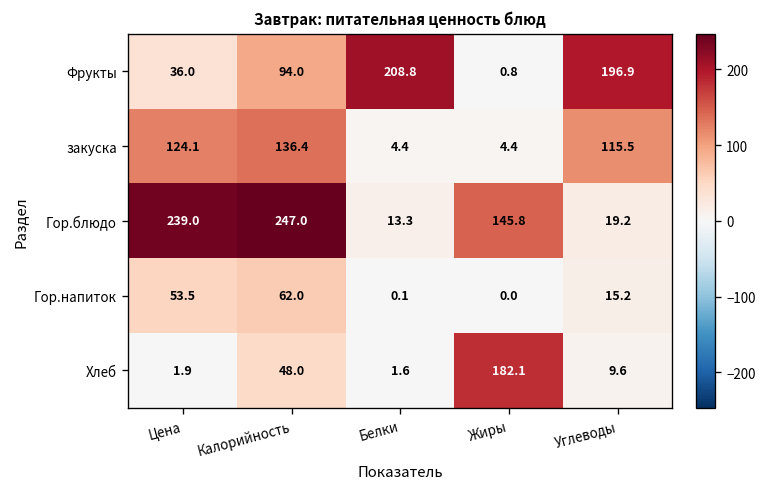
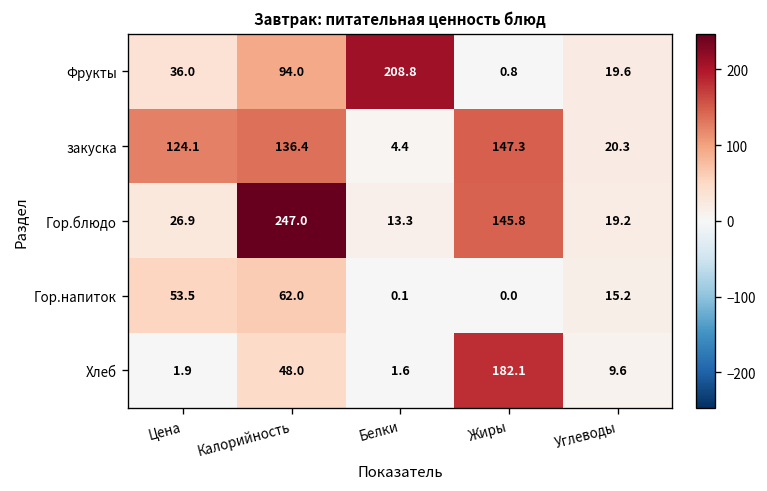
  {
    "Фрукты": {
      "Цена": 36.0,
      "Калорийность": 94.0,
      "Белки": 208.8,
      "Жиры": 0.8,
-     "Углеводы": 196.9
+     "Углеводы": 19.6
    },
    "закуска": {
      "Цена": 124.1,
      "Калорийность": 136.4,
      "Белки": 4.4,
-     "Жиры": 4.4,
-     "Углеводы": 115.5
+     "Жиры": 147.3,
+     "Углеводы": 20.3
    },
    "Гор.блюдо": {
-     "Цена": 239.0,
+     "Цена": 26.9,
      "Калорийность": 247.0,
      "Белки": 13.3,
      "Жиры": 145.8,
      "Углеводы": 19.2
    },
    "Гор.напиток": {
      "Цена": 53.5,
      "Калорийность": 62.0,
      "Белки": 0.1,
      "Жиры": 0.0,
      "Углеводы": 15.2
    },
    "Хлеб": {
      "Цена": 1.9,
      "Калорийность": 48.0,
      "Белки": 1.6,
      "Жиры": 182.1,
      "Углеводы": 9.6
    }
  }
